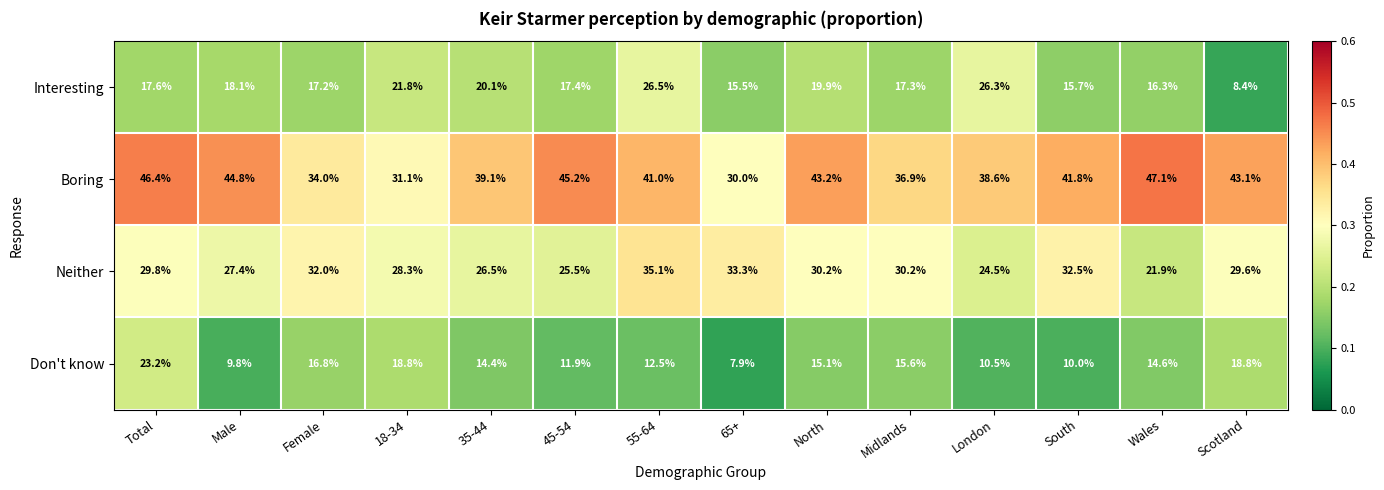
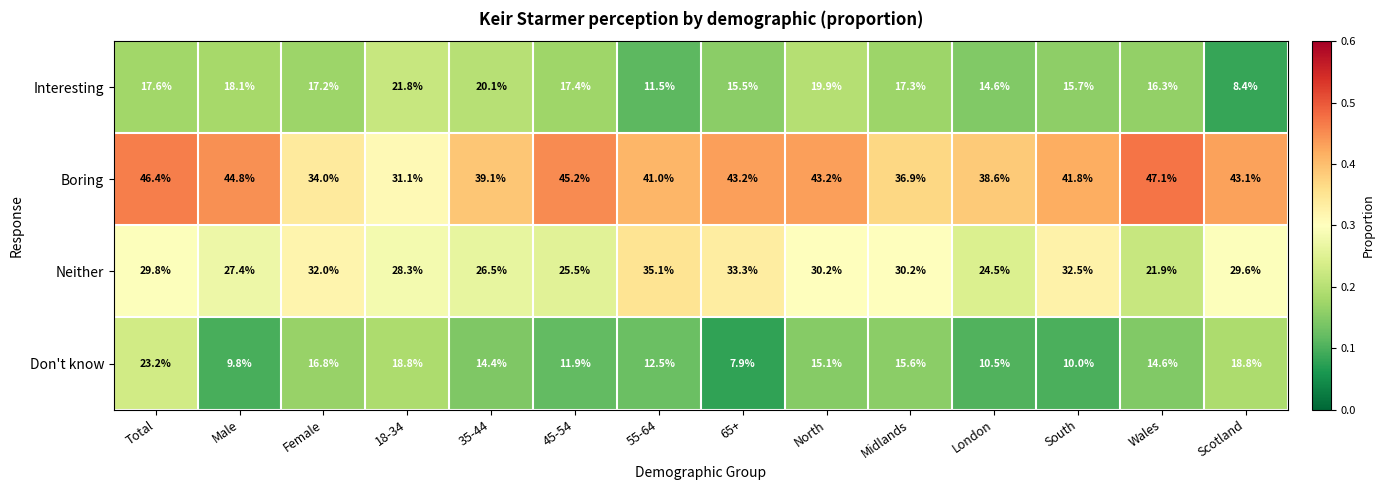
  {
    "Interesting": {
      "Total": "17.6%",
      "Male": "18.1%",
      "Female": "17.2%",
      "18-34": "21.8%",
      "35-44": "20.1%",
      "45-54": "17.4%",
-     "55-64": "26.5%",
+     "55-64": "11.5%",
      "65+": "15.5%",
      "North": "19.9%",
      "Midlands": "17.3%",
-     "London": "26.3%",
+     "London": "14.6%",
      "South": "15.7%",
      "Wales": "16.3%",
      "Scotland": "8.4%"
    },
    "Boring": {
      "Total": "46.4%",
      "Male": "44.8%",
      "Female": "34.0%",
      "18-34": "31.1%",
      "35-44": "39.1%",
      "45-54": "45.2%",
      "55-64": "41.0%",
-     "65+": "30.0%",
+     "65+": "43.2%",
      "North": "43.2%",
      "Midlands": "36.9%",
      "London": "38.6%",
      "South": "41.8%",
      "Wales": "47.1%",
      "Scotland": "43.1%"
    },
    "Neither": {
      "Total": "29.8%",
      "Male": "27.4%",
      "Female": "32.0%",
      "18-34": "28.3%",
      "35-44": "26.5%",
      "45-54": "25.5%",
      "55-64": "35.1%",
      "65+": "33.3%",
      "North": "30.2%",
      "Midlands": "30.2%",
      "London": "24.5%",
      "South": "32.5%",
      "Wales": "21.9%",
      "Scotland": "29.6%"
    },
    "Don't know": {
      "Total": "23.2%",
      "Male": "9.8%",
      "Female": "16.8%",
      "18-34": "18.8%",
      "35-44": "14.4%",
      "45-54": "11.9%",
      "55-64": "12.5%",
      "65+": "7.9%",
      "North": "15.1%",
      "Midlands": "15.6%",
      "London": "10.5%",
      "South": "10.0%",
      "Wales": "14.6%",
      "Scotland": "18.8%"
    }
  }
